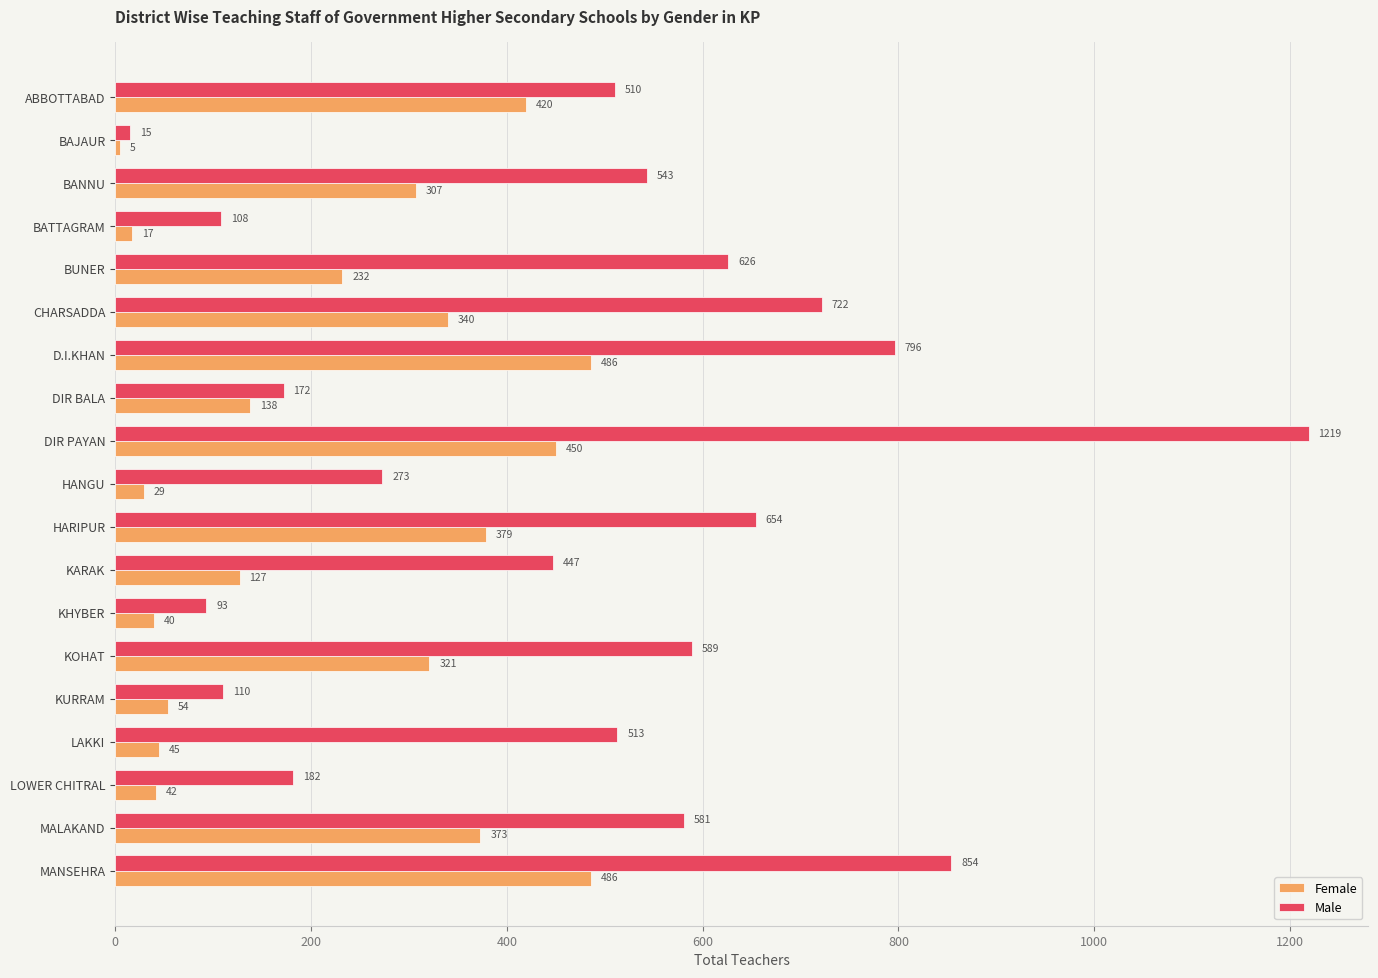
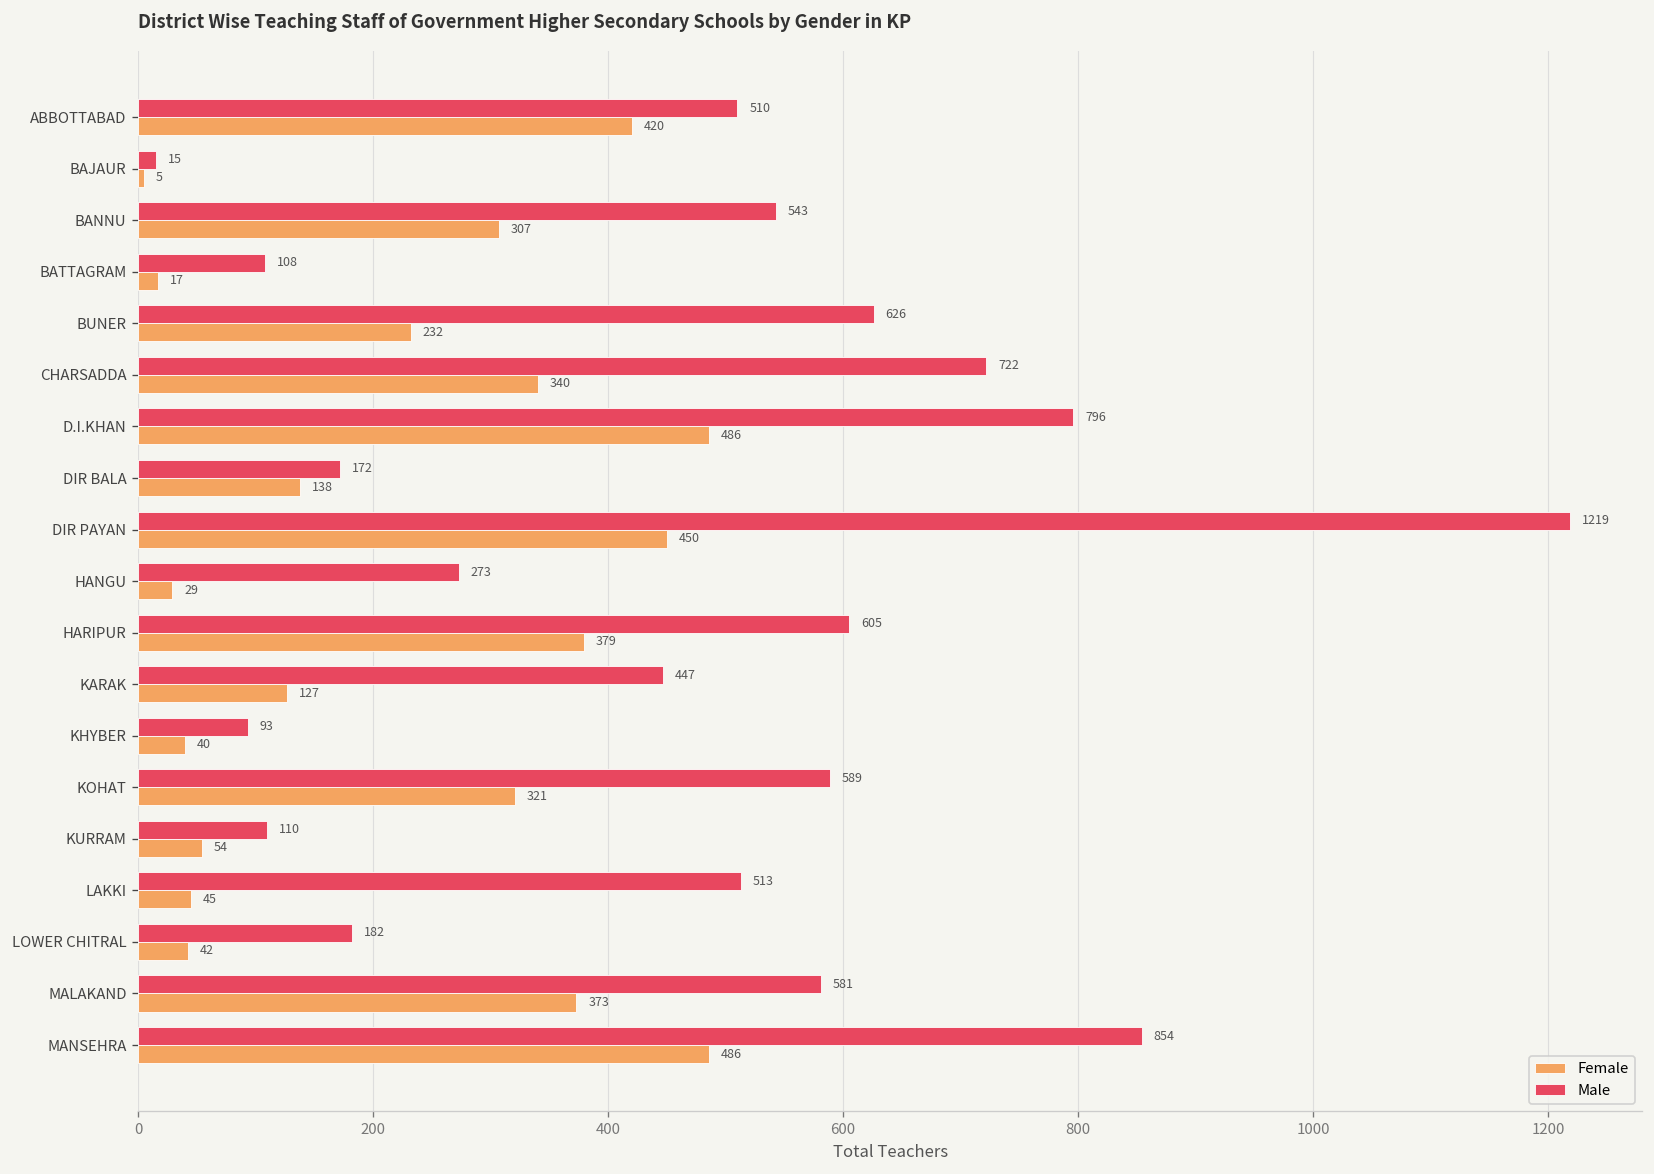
  {
    "Female": {
      "ABBOTTABAD": 420,
      "BAJAUR": 5,
      "BANNU": 307,
      "BATTAGRAM": 17,
      "BUNER": 232,
      "CHARSADDA": 340,
      "D.I.KHAN": 486,
      "DIR BALA": 138,
      "DIR PAYAN": 450,
      "HANGU": 29,
      "HARIPUR": 379,
      "KARAK": 127,
      "KHYBER": 40,
      "KOHAT": 321,
      "KURRAM": 54,
      "LAKKI": 45,
      "LOWER CHITRAL": 42,
      "MALAKAND": 373,
      "MANSEHRA": 486
    },
    "Male": {
      "ABBOTTABAD": 510,
      "BAJAUR": 15,
      "BANNU": 543,
      "BATTAGRAM": 108,
      "BUNER": 626,
      "CHARSADDA": 722,
      "D.I.KHAN": 796,
      "DIR BALA": 172,
      "DIR PAYAN": 1219,
      "HANGU": 273,
-     "HARIPUR": 654,
+     "HARIPUR": 605,
      "KARAK": 447,
      "KHYBER": 93,
      "KOHAT": 589,
      "KURRAM": 110,
      "LAKKI": 513,
      "LOWER CHITRAL": 182,
      "MALAKAND": 581,
      "MANSEHRA": 854
    }
  }
